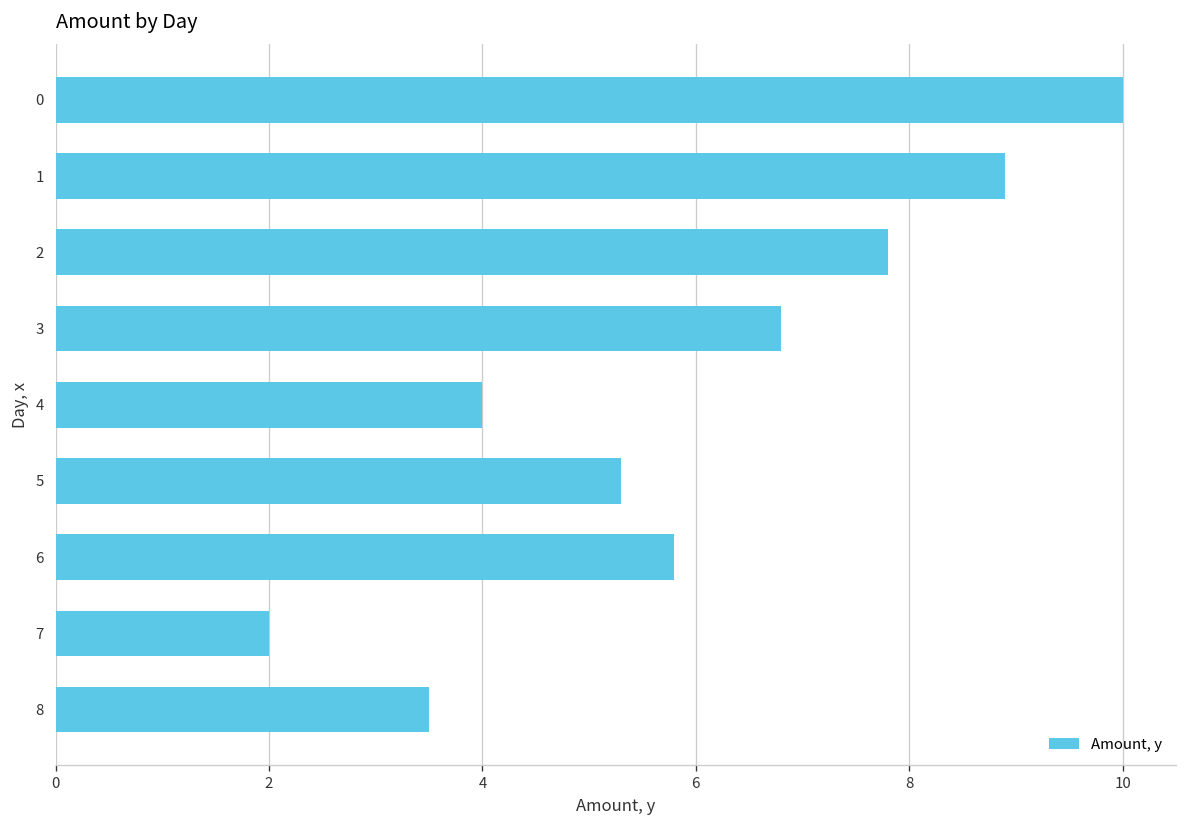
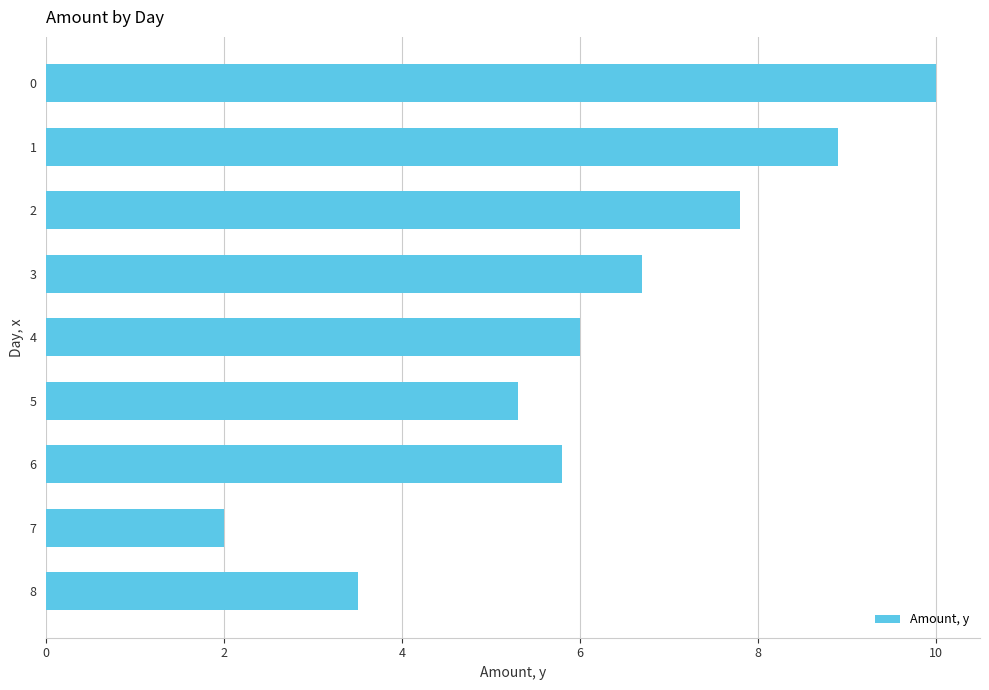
  {
    "0": 10.0,
    "1": 8.9,
    "2": 7.8,
-   "3": 6.8,
-   "4": 4,
+   "3": 6.7,
+   "4": 6,
    "5": 5.3,
    "6": 5.8,
    "7": 2.0,
    "8": 3.5
  }
